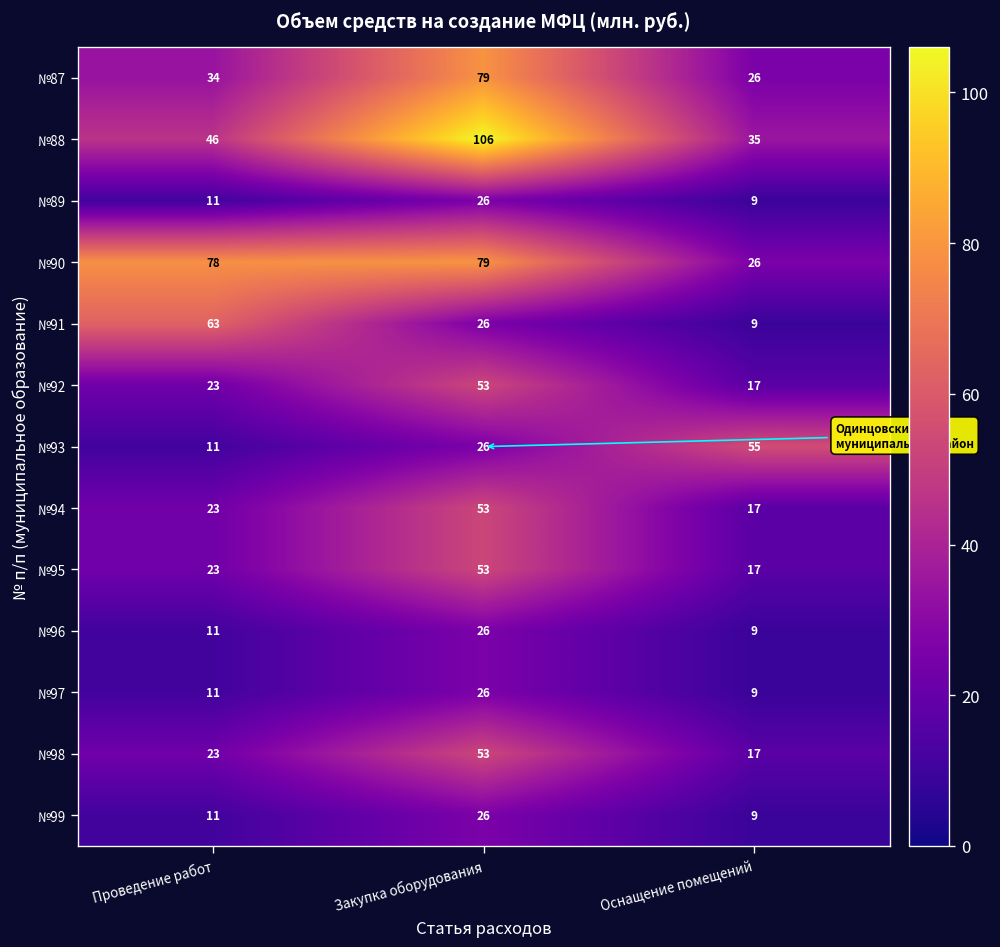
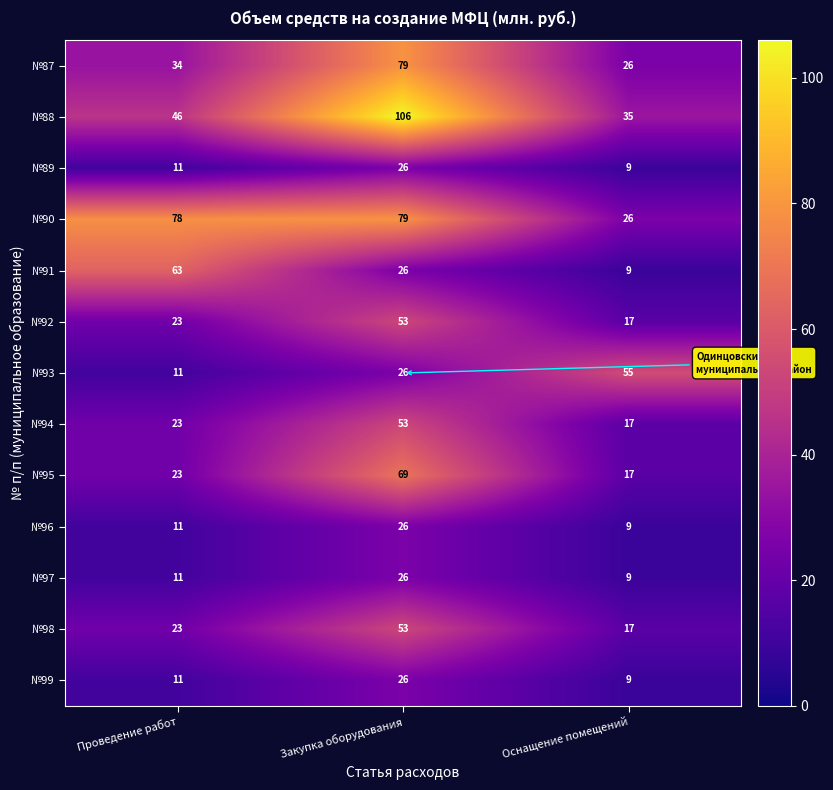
  {
    "№87": {
      "Проведение работ": 34,
      "Закупка оборудования": 79,
      "Оснащение помещений": 26
    },
    "№88": {
      "Проведение работ": 46,
      "Закупка оборудования": 106,
      "Оснащение помещений": 35
    },
    "№89": {
      "Проведение работ": 11,
      "Закупка оборудования": 26,
      "Оснащение помещений": 9
    },
    "№90": {
      "Проведение работ": 78,
      "Закупка оборудования": 79,
      "Оснащение помещений": 26
    },
    "№91": {
      "Проведение работ": 63,
      "Закупка оборудования": 26,
      "Оснащение помещений": 9
    },
    "№92": {
      "Проведение работ": 23,
      "Закупка оборудования": 53,
      "Оснащение помещений": 17
    },
    "№93": {
      "Проведение работ": 11,
      "Закупка оборудования": 26
    },
    "№94": {
      "Проведение работ": 23,
      "Закупка оборудования": 53,
      "Оснащение помещений": 17
    },
    "№95": {
      "Проведение работ": 23,
-     "Закупка оборудования": 53,
+     "Закупка оборудования": 69,
      "Оснащение помещений": 17
    },
    "№96": {
      "Проведение работ": 11,
      "Закупка оборудования": 26,
      "Оснащение помещений": 9
    },
    "№97": {
      "Проведение работ": 11,
      "Закупка оборудования": 26,
      "Оснащение помещений": 9
    },
    "№98": {
      "Проведение работ": 23,
      "Закупка оборудования": 53,
      "Оснащение помещений": 17
    },
    "№99": {
      "Проведение работ": 11,
      "Закупка оборудования": 26,
      "Оснащение помещений": 9
    }
  }
